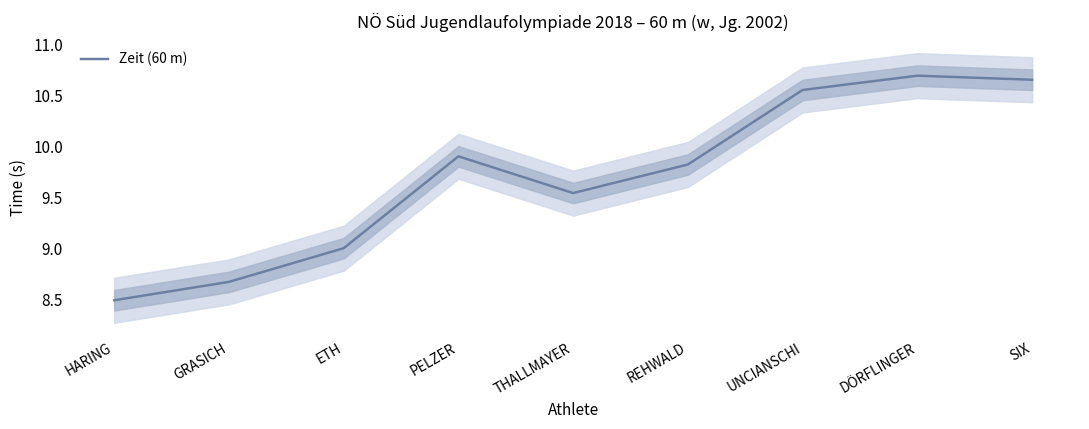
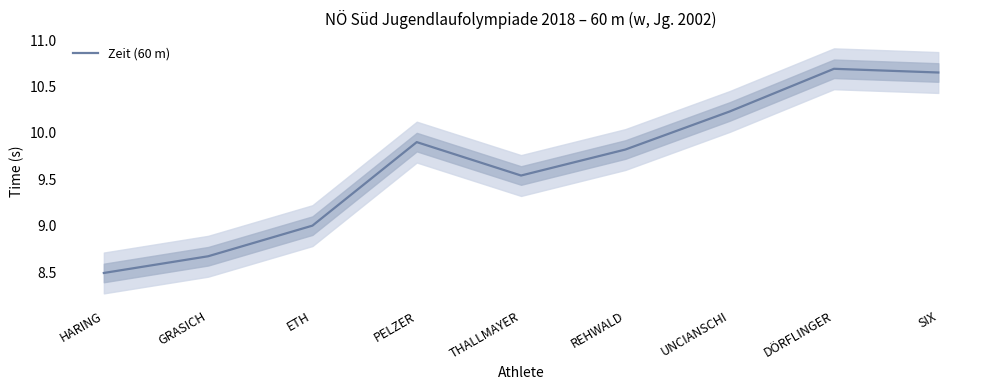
  {
    "Zeit (60 m)": {
      "HARING": 8.5,
      "GRASICH": 8.7,
      "ETH": 9.0,
      "PELZER": 9.9,
      "THALLMAYER": 9.5,
      "REHWALD": 9.8,
-     "UNCIANSCHI": 10.6,
+     "UNCIANSCHI": 10.2,
      "DÖRFLINGER": 10.7,
      "SIX": 10.7
    }
  }
